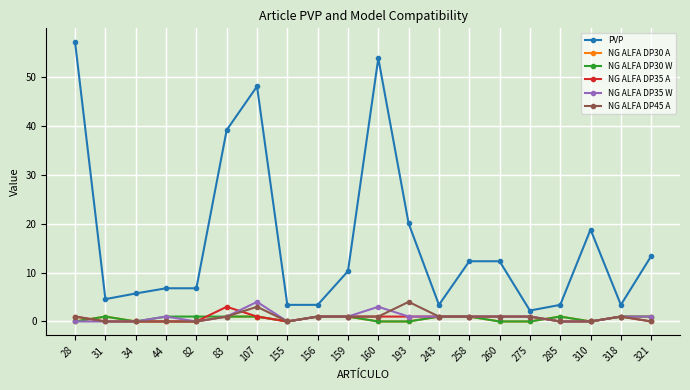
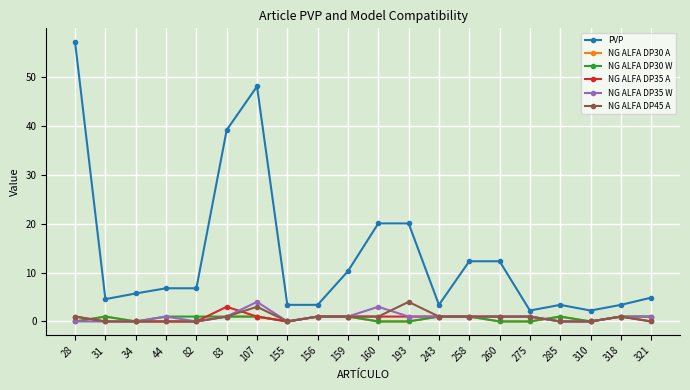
  {
    "PVP": {
      "28": 57,
      "31": 5,
      "34": 6,
      "44": 7,
      "82": 7,
      "83": 39,
      "107": 48,
      "155": 3,
      "156": 3,
      "159": 10,
-     "160": 54,
+     "160": 20,
      "193": 20,
      "243": 3,
      "258": 12,
      "260": 12,
      "275": 2,
      "285": 3,
-     "310": 19,
+     "310": 2,
      "318": 3,
-     "321": 13
+     "321": 5
    },
    "NG ALFA DP30 W": {
      "82": 1
    },
    "NG ALFA DP35 A": {
      "83": 3
    },
    "NG ALFA DP35 W": {
      "107": 4,
      "160": 3
    },
    "NG ALFA DP45 A": {
      "107": 3,
      "193": 4
    }
  }
